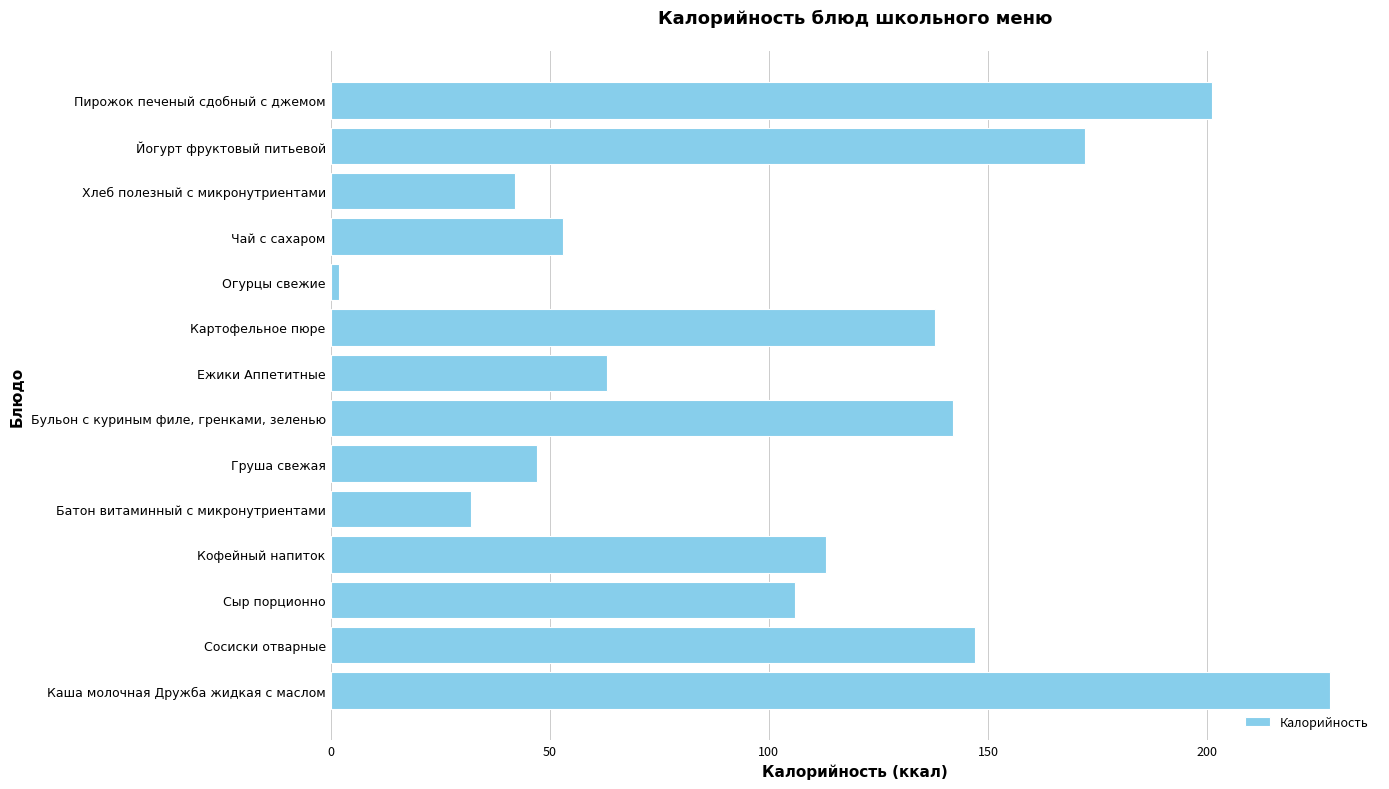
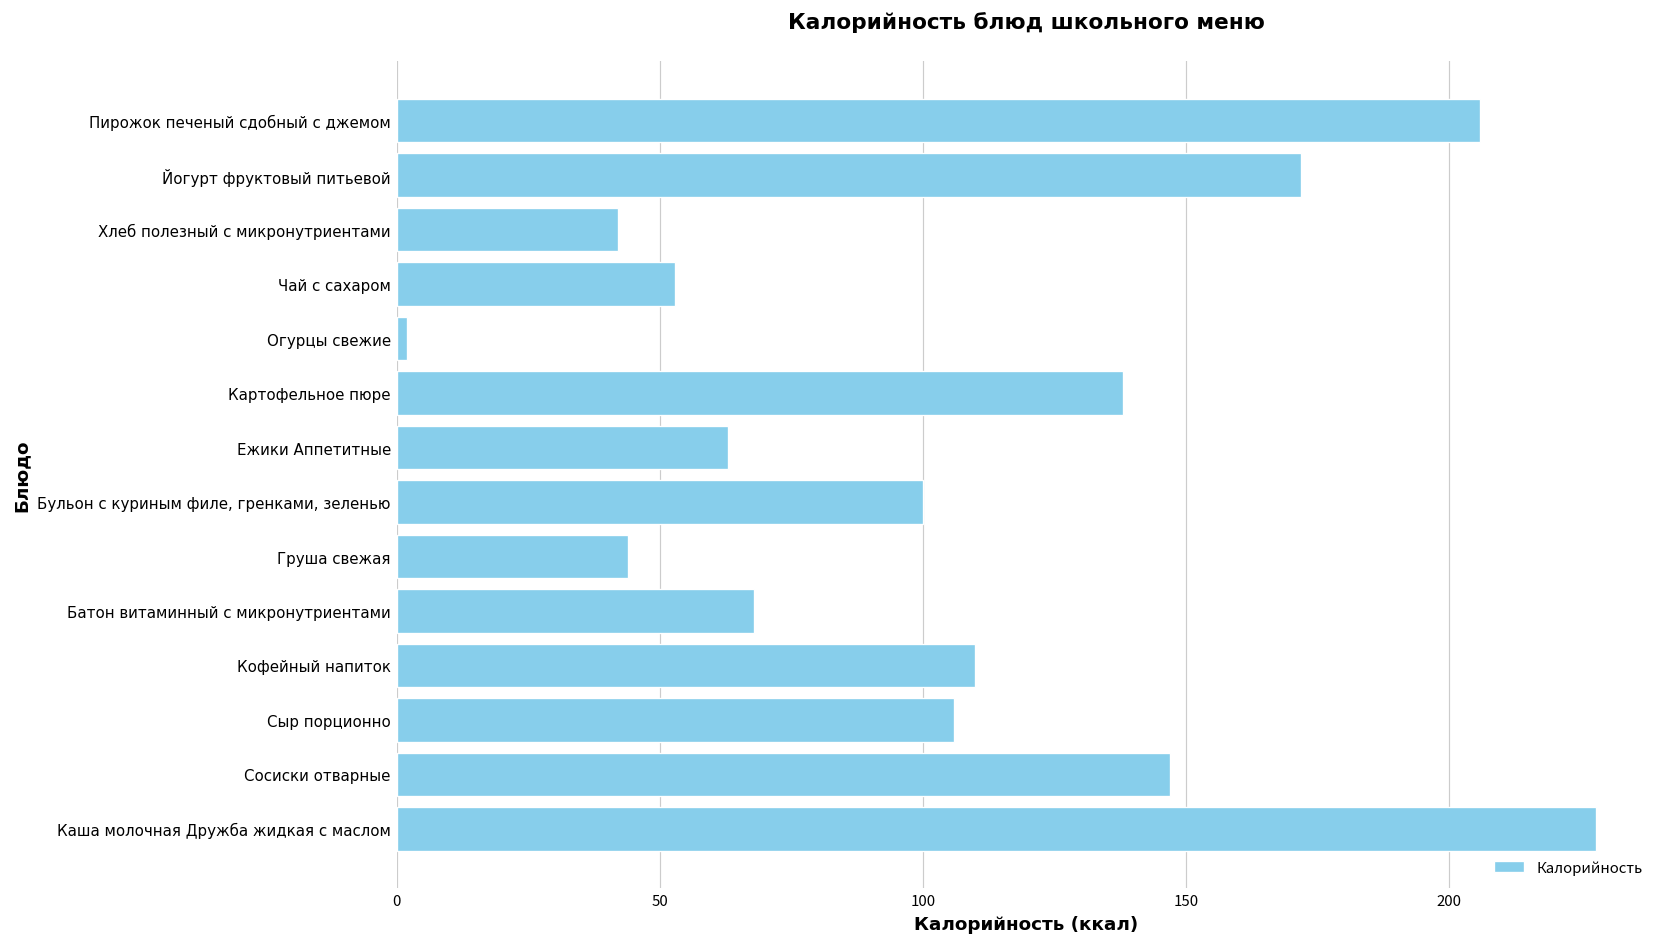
  {
-   "Пирожок печеный сдобный с джемом": 201,
+   "Пирожок печеный сдобный с джемом": 206,
    "Йогурт фруктовый питьевой": 172,
    "Хлеб полезный с микронутриентами": 42,
    "Чай с сахаром": 53,
    "Огурцы свежие": 2,
    "Картофельное пюре": 138,
    "Ежики Аппетитные": 63,
-   "Бульон с куриным филе, гренками, зеленью": 142,
-   "Груша свежая": 47,
-   "Батон витаминный с микронутриентами": 32,
-   "Кофейный напиток": 113,
+   "Бульон с куриным филе, гренками, зеленью": 100,
+   "Груша свежая": 44,
+   "Батон витаминный с микронутриентами": 68,
+   "Кофейный напиток": 110,
    "Сыр порционно": 106,
    "Сосиски отварные": 147,
    "Каша молочная Дружба жидкая с маслом": 228
  }
